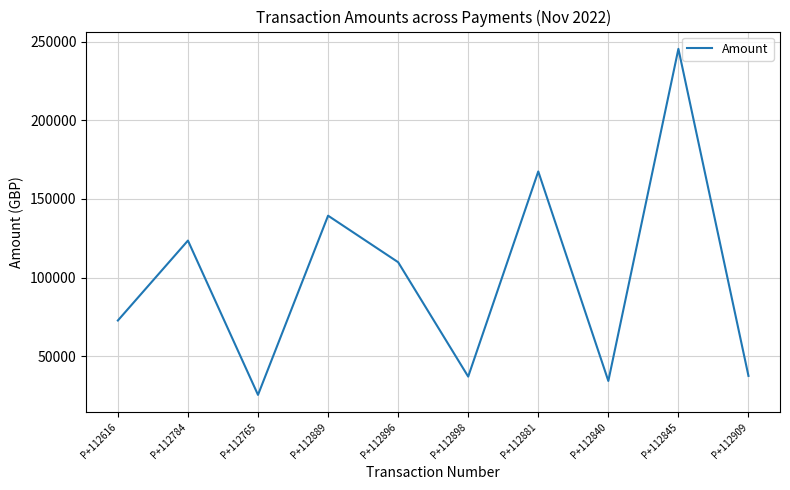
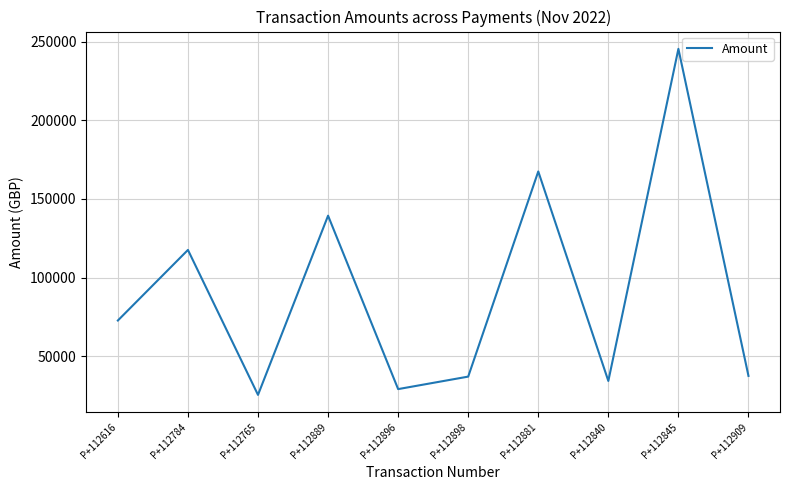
  {
    "P+112616": 73000,
-   "P+112784": 124000,
+   "P+112784": 118000,
    "P+112765": 25000,
    "P+112889": 139000,
-   "P+112896": 110000,
+   "P+112896": 29000,
    "P+112898": 37000,
    "P+112881": 167000,
    "P+112840": 34000,
    "P+112845": 245000,
    "P+112909": 38000
  }
